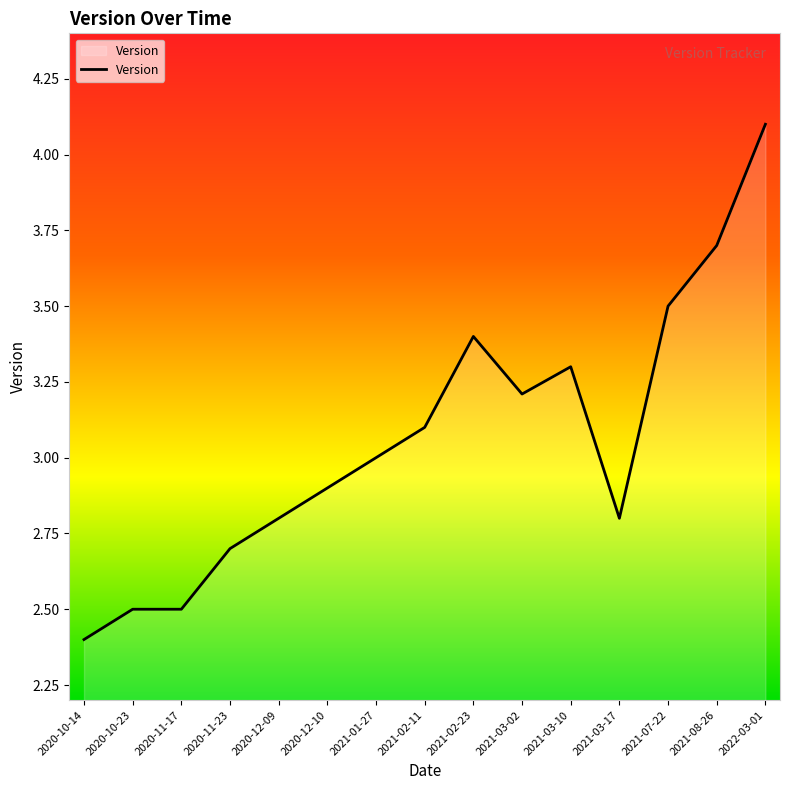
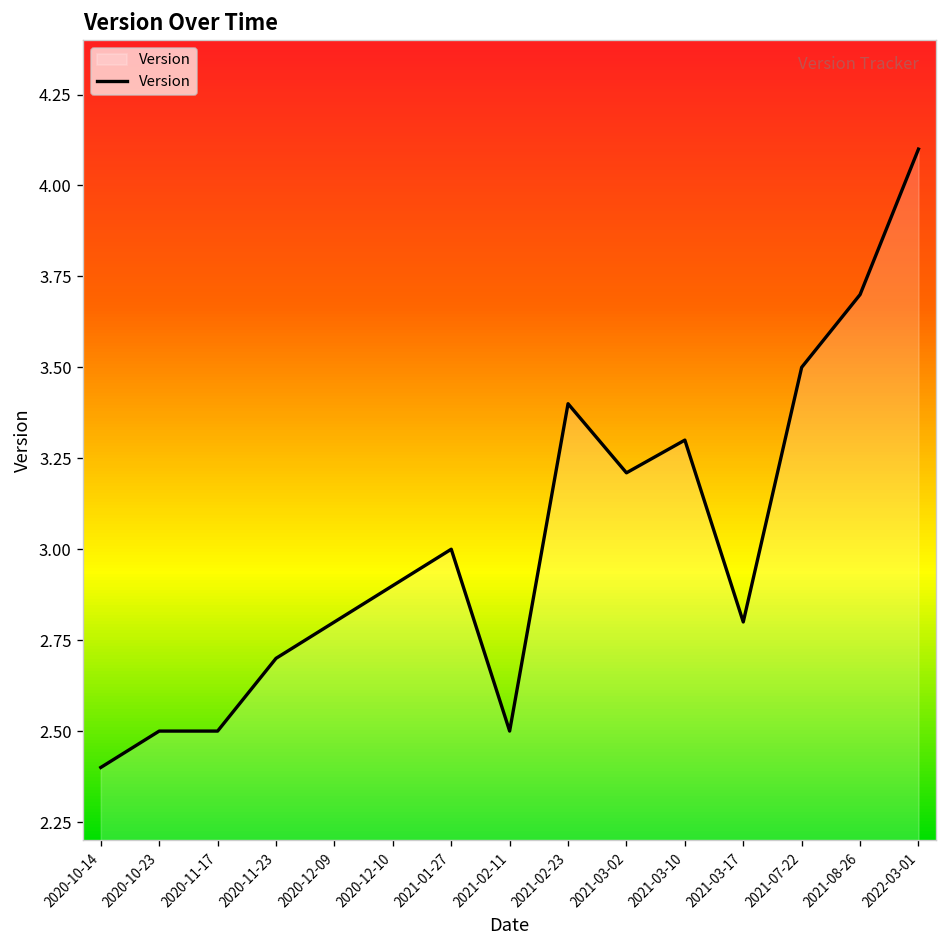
  {
    "2020-10-14": 2.4,
    "2020-10-23": 2.5,
    "2020-11-17": 2.5,
    "2020-11-23": 2.7,
    "2020-12-09": 2.8,
    "2020-12-10": 2.9,
    "2021-01-27": 3.0,
-   "2021-02-11": 3.1,
+   "2021-02-11": 2.5,
    "2021-02-23": 3.4,
    "2021-03-02": 3.21,
    "2021-03-10": 3.3,
    "2021-03-17": 2.8,
    "2021-07-22": 3.5,
    "2021-08-26": 3.7,
    "2022-03-01": 4.1
  }
